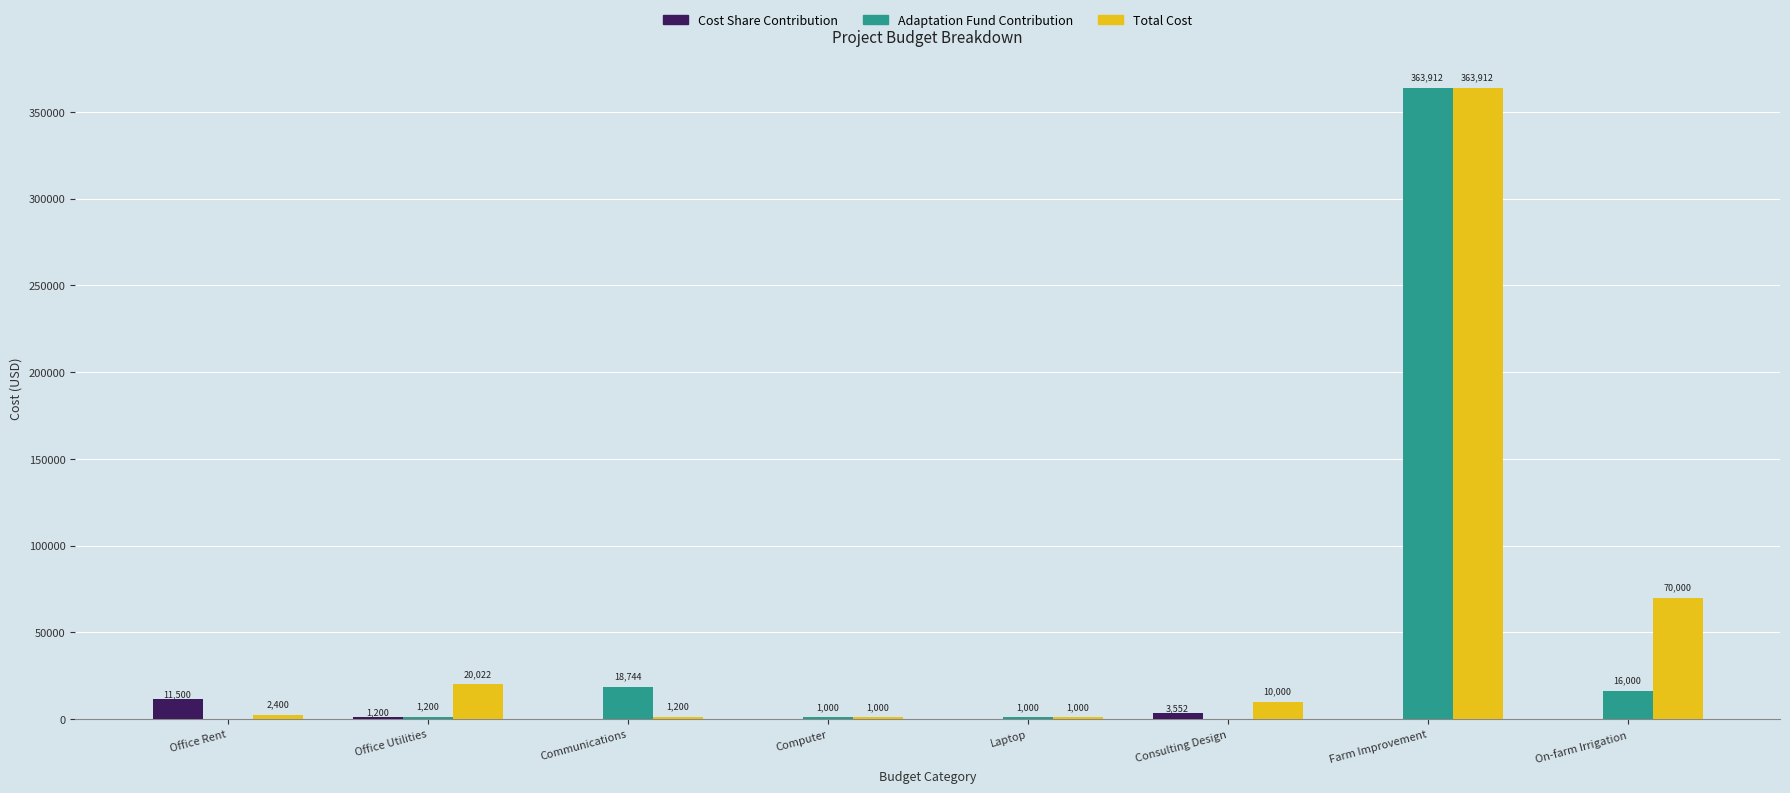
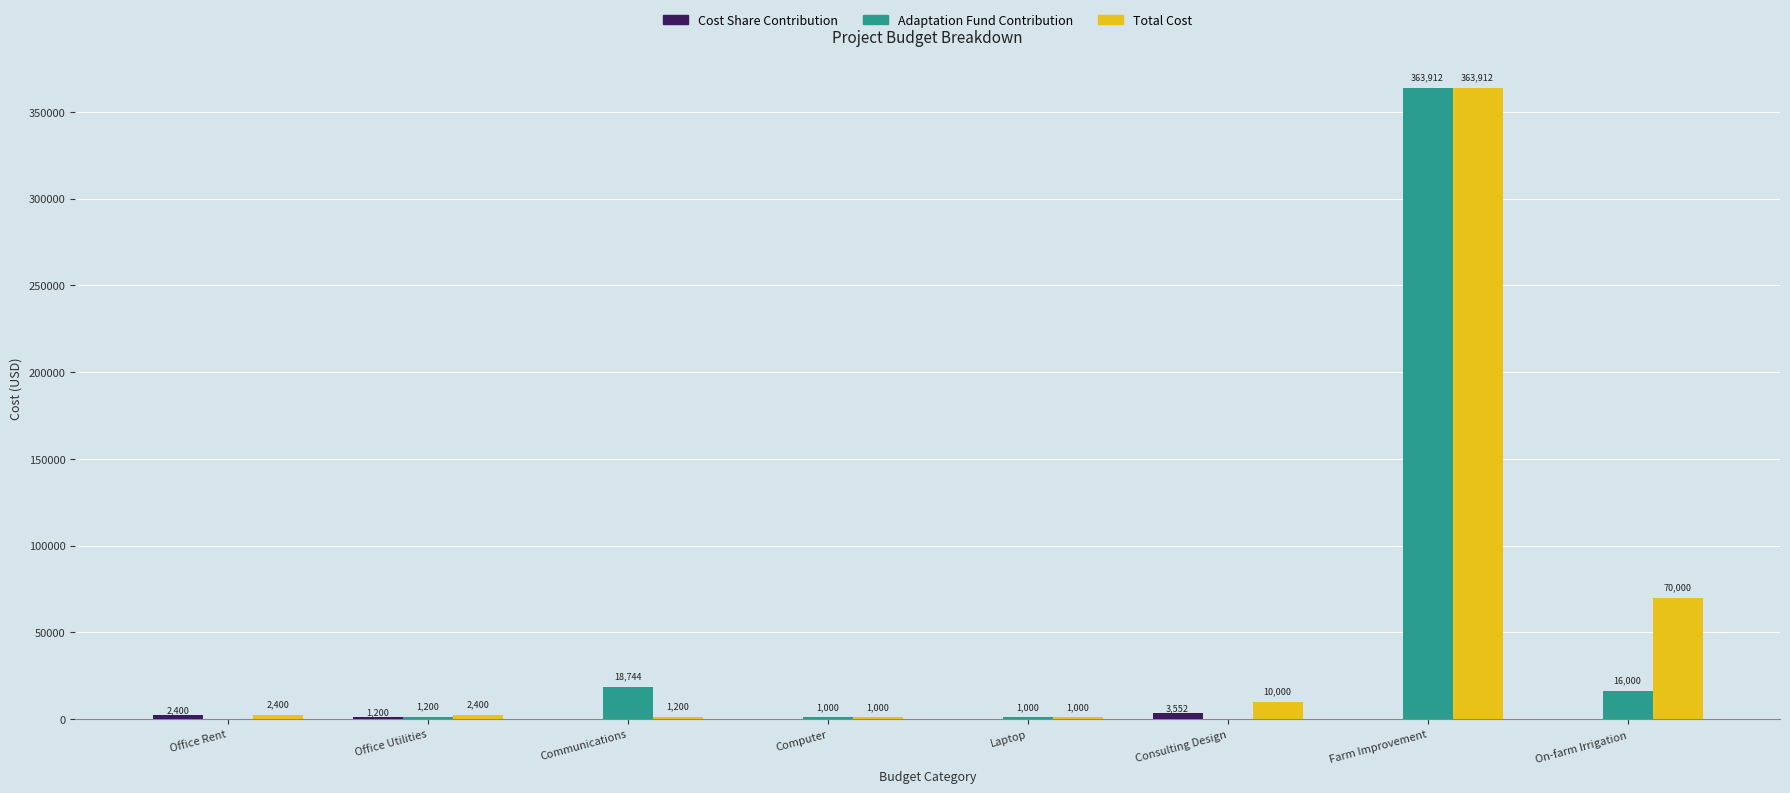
  {
    "Cost Share Contribution": {
-     "Office Rent": "11,500",
+     "Office Rent": "2,400",
      "Office Utilities": "1,200",
      "Consulting Design": "3,552"
    },
    "Adaptation Fund Contribution": {
      "Office Utilities": "1,200",
      "Communications": "18,744",
      "Computer": "1,000",
      "Laptop": "1,000",
      "Farm Improvement": "363,912",
      "On-farm Irrigation": "16,000"
    },
    "Total Cost": {
      "Office Rent": "2,400",
-     "Office Utilities": "20,022",
+     "Office Utilities": "2,400",
      "Communications": "1,200",
      "Computer": "1,000",
      "Laptop": "1,000",
      "Consulting Design": "10,000",
      "Farm Improvement": "363,912",
      "On-farm Irrigation": "70,000"
    }
  }
